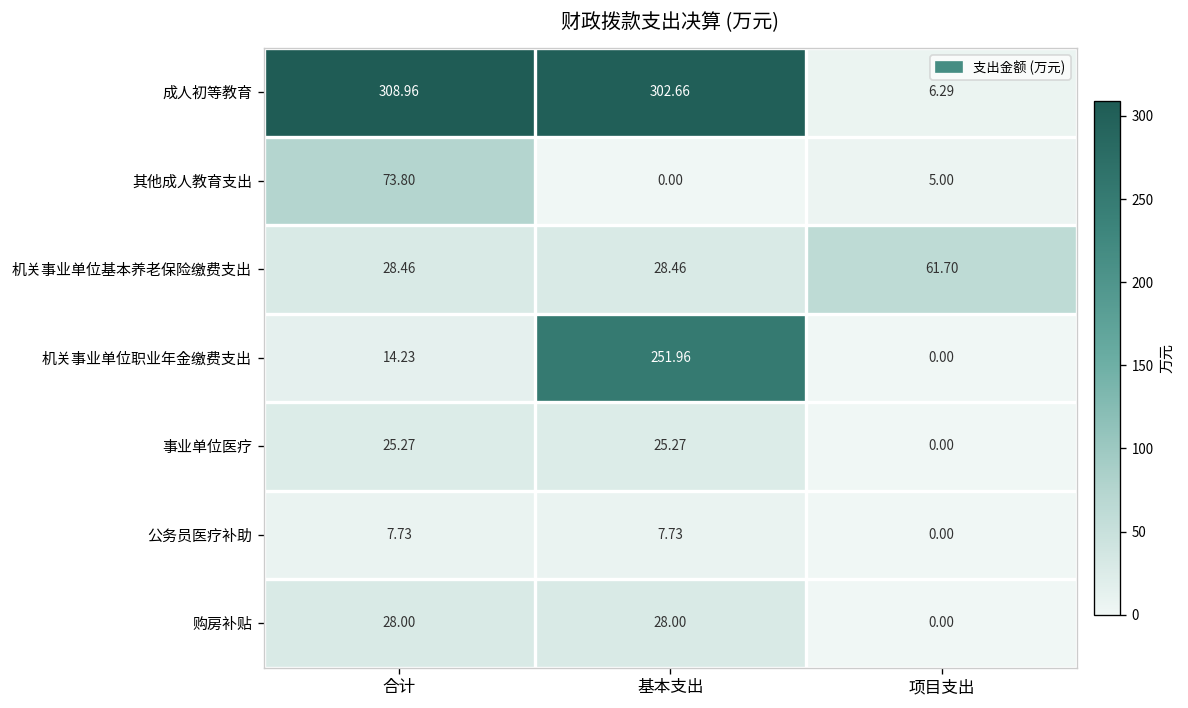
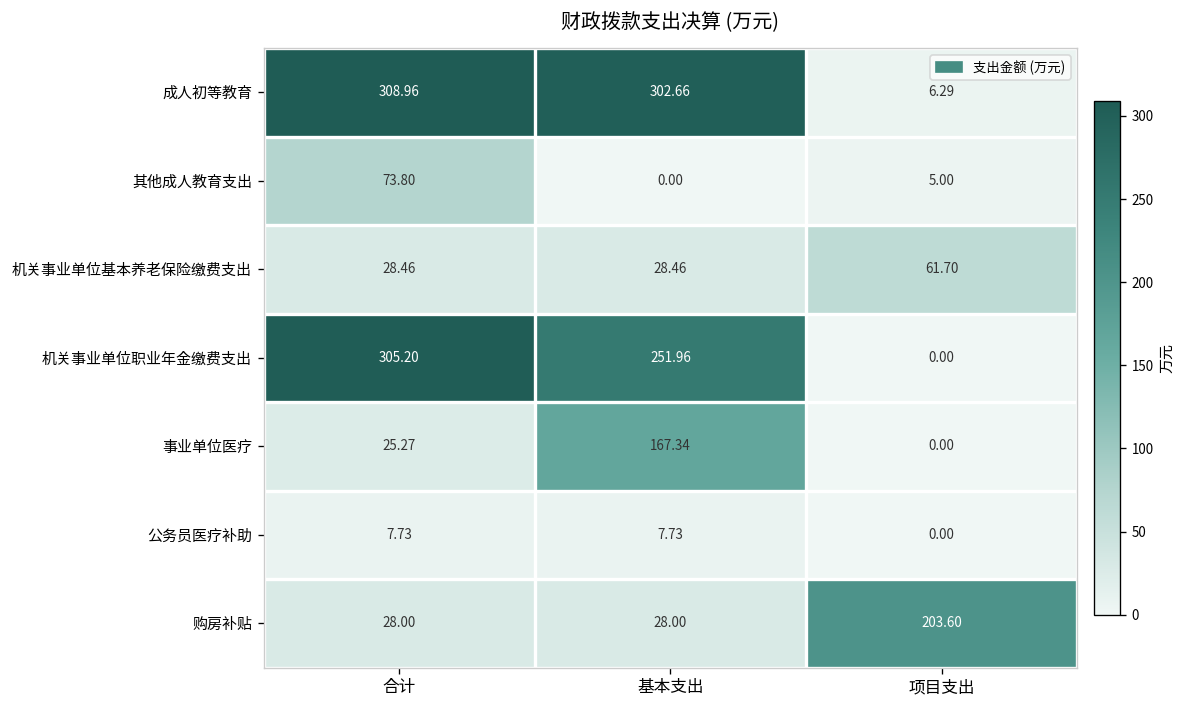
  {
    "成人初等教育": {
      "合计": 308.96,
      "基本支出": 302.66,
      "项目支出": 6.29
    },
    "其他成人教育支出": {
      "合计": 73.80,
      "基本支出": 0.00,
      "项目支出": 5.00
    },
    "机关事业单位基本养老保险缴费支出": {
      "合计": 28.46,
      "基本支出": 28.46,
      "项目支出": 61.70
    },
    "机关事业单位职业年金缴费支出": {
-     "合计": 14.23,
+     "合计": 305.20,
      "基本支出": 251.96,
      "项目支出": 0.00
    },
    "事业单位医疗": {
      "合计": 25.27,
-     "基本支出": 25.27,
+     "基本支出": 167.34,
      "项目支出": 0.00
    },
    "公务员医疗补助": {
      "合计": 7.73,
      "基本支出": 7.73,
      "项目支出": 0.00
    },
    "购房补贴": {
      "合计": 28.00,
      "基本支出": 28.00,
-     "项目支出": 0.00
+     "项目支出": 203.60
    }
  }
